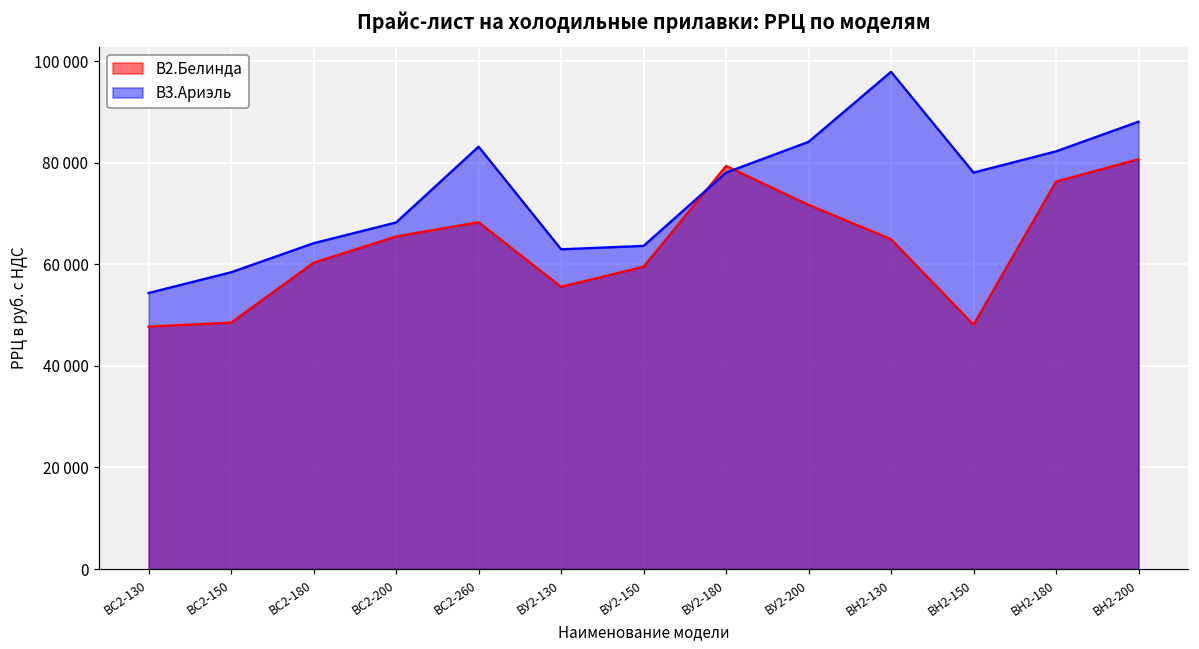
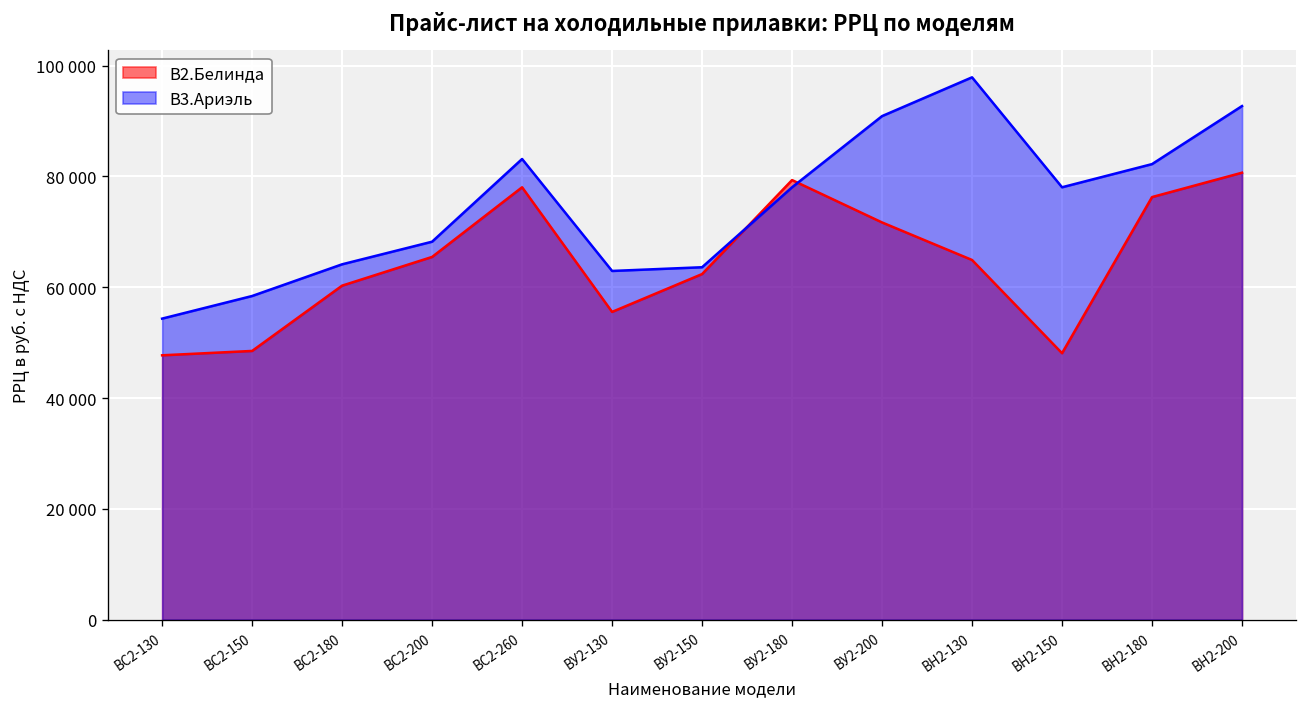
  {
    "В2.Белинда": {
      "BС2-130": 48000,
      "BС2-150": 49000,
      "BС2-180": 60000,
      "BС2-200": 65000,
-     "BС2-260": 68000,
+     "BС2-260": 78000,
      "BУ2-130": 56000,
-     "BУ2-150": 60000,
+     "BУ2-150": 62000,
      "BУ2-180": 79000,
      "BУ2-200": 72000,
      "BН2-130": 65000,
      "BН2-150": 48000,
      "BН2-180": 76000,
      "BН2-200": 81000
    },
    "В3.Ариэль": {
      "BС2-130": 54000,
      "BС2-150": 58000,
      "BС2-180": 64000,
      "BС2-200": 68000,
      "BС2-260": 83000,
      "BУ2-130": 63000,
      "BУ2-150": 64000,
      "BУ2-180": 78000,
-     "BУ2-200": 84000,
+     "BУ2-200": 91000,
      "BН2-130": 98000,
      "BН2-150": 78000,
      "BН2-180": 82000,
-     "BН2-200": 88000
+     "BН2-200": 93000
    }
  }
